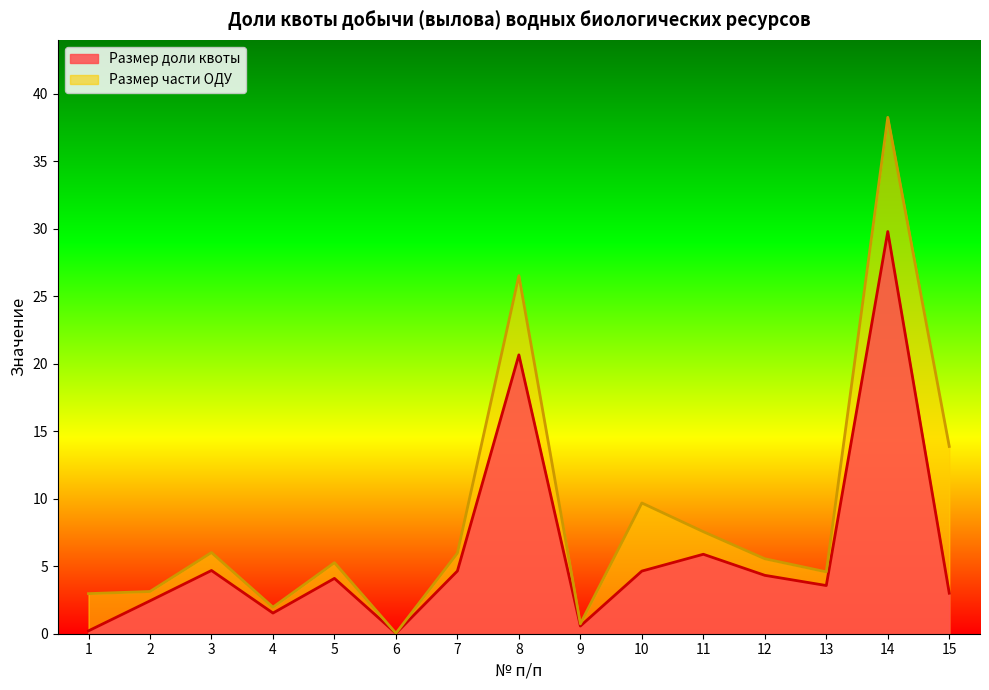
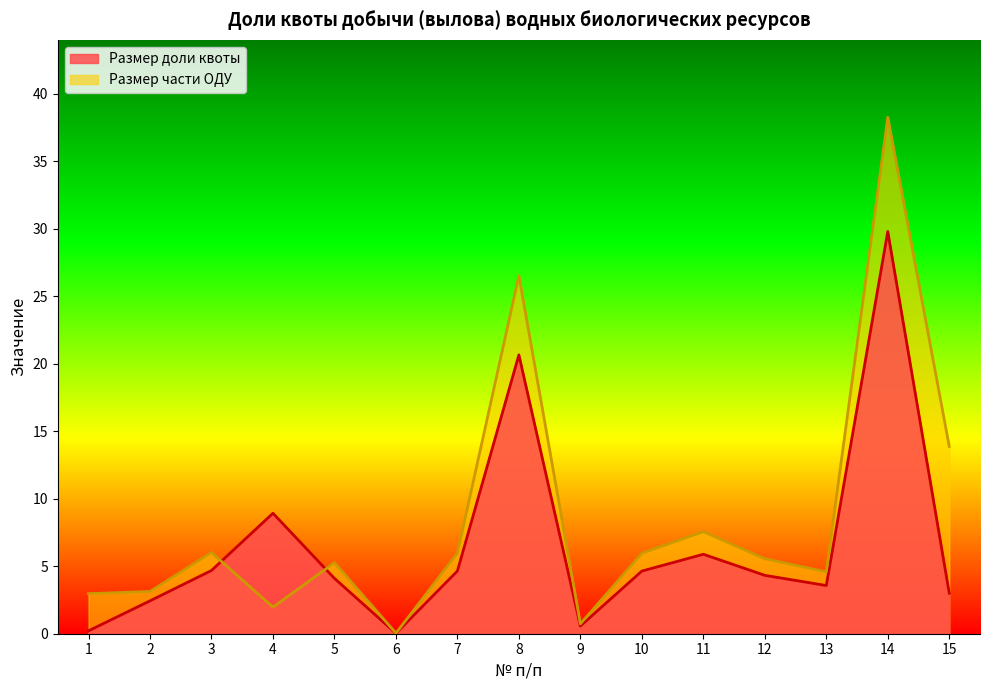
  {
    "Размер доли квоты": {
      "1": 0.2,
      "2": 2.4,
      "3": 4.7,
-     "4": 1.5,
+     "4": 8.9,
      "5": 4.1,
      "7": 4.6,
      "8": 20.7,
      "10": 4.6,
      "11": 5.9,
      "12": 4.3,
      "13": 3.6,
      "14": 29.8,
      "15": 3.0
    },
    "Размер части ОДУ": {
      "1": 3.0,
      "2": 3.1,
      "3": 6.0,
      "4": 2.0,
      "5": 5.3,
      "7": 6.0,
      "8": 26.5,
-     "10": 9.7,
+     "10": 6.0,
      "11": 7.6,
      "12": 5.6,
      "13": 4.6,
      "14": 38.3,
      "15": 13.9
    }
  }
